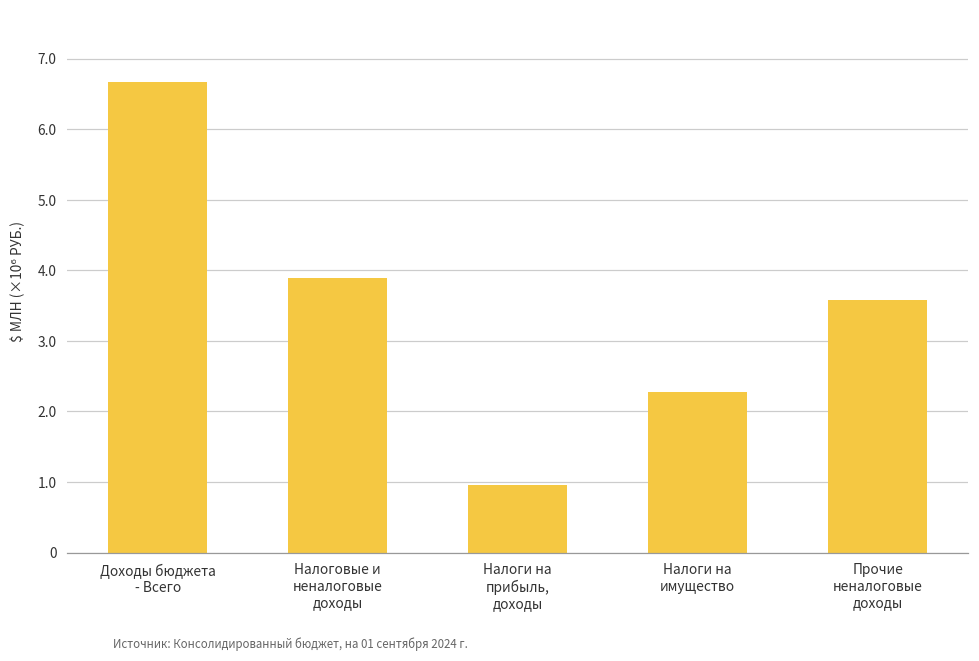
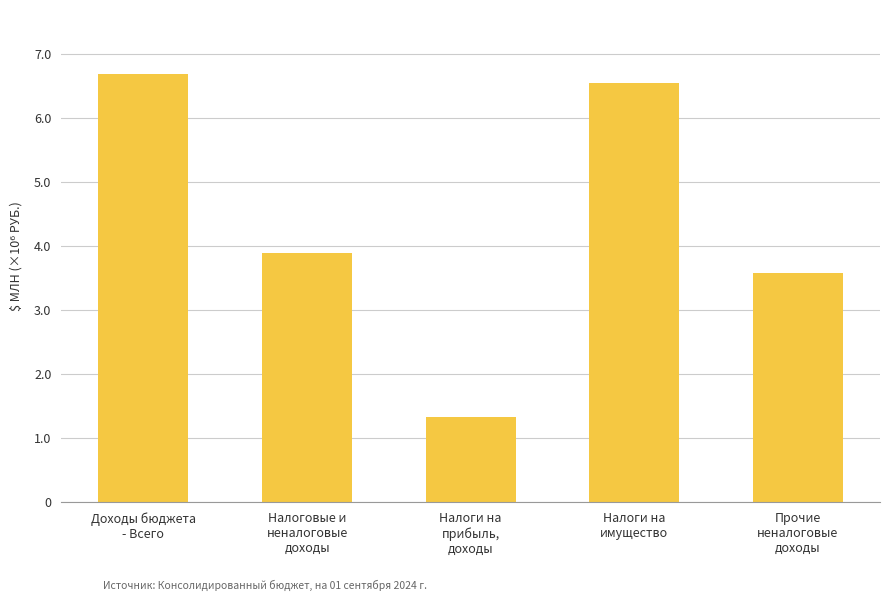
  {
    "Доходы бюджета - Всего": 6.7,
    "Налоговые и неналоговые доходы": 3.9,
-   "Налоги на прибыль, доходы": 1.0,
-   "Налоги на имущество": 2.3,
+   "Налоги на прибыль, доходы": 1.3,
+   "Налоги на имущество": 6.5,
    "Прочие неналоговые доходы": 3.6
  }
